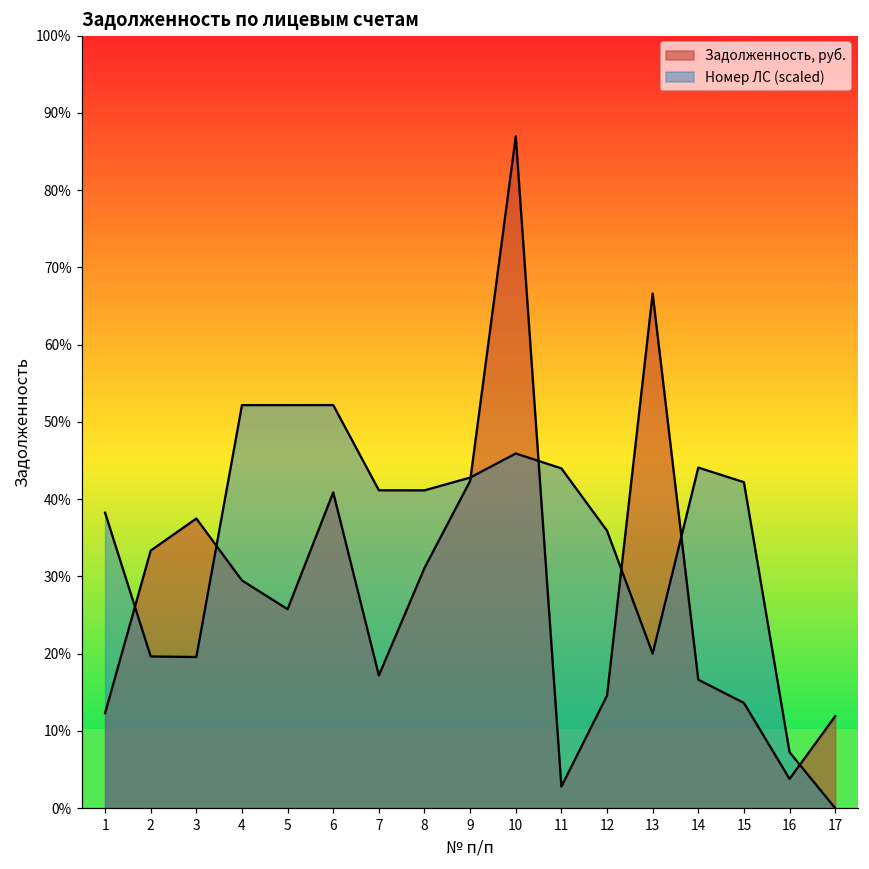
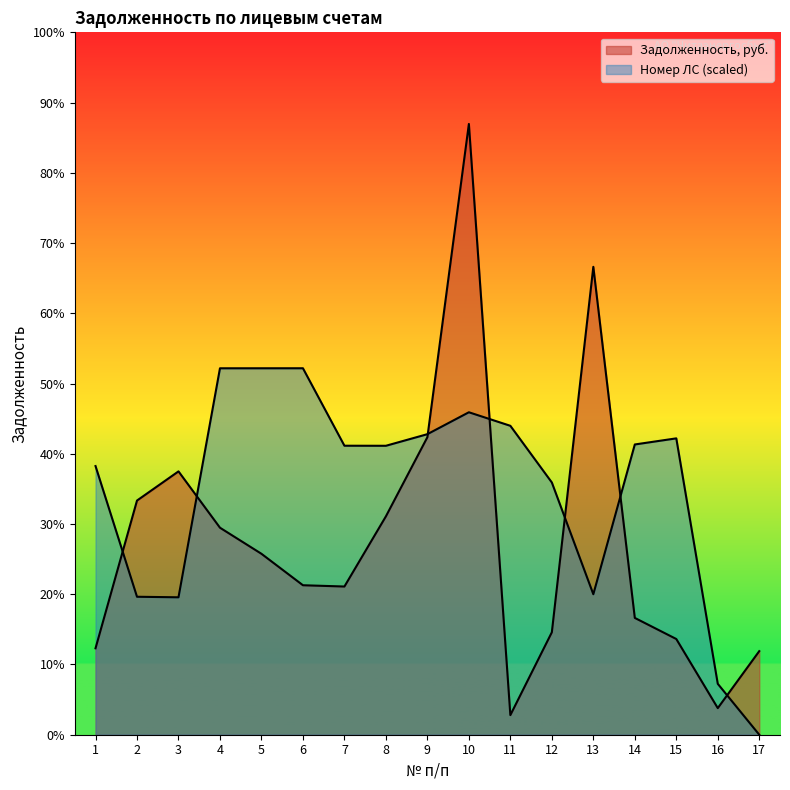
  {
    "Задолженность, руб.": {
      "1": "12%",
      "2": "33%",
      "3": "37%",
      "4": "29%",
      "5": "26%",
-     "6": "41%",
-     "7": "17%",
+     "6": "21%",
+     "7": "21%",
      "8": "31%",
      "9": "42%",
      "10": "87%",
      "11": "3%",
      "12": "15%",
      "13": "67%",
      "14": "17%",
      "15": "14%",
      "16": "4%",
      "17": "12%"
    },
    "Номер ЛС (scaled)": {
      "1": "38%",
      "2": "20%",
      "3": "20%",
      "4": "52%",
      "5": "52%",
      "6": "52%",
      "7": "41%",
      "8": "41%",
      "9": "43%",
      "10": "46%",
      "11": "44%",
      "12": "36%",
      "13": "20%",
-     "14": "44%",
+     "14": "41%",
      "15": "42%",
      "16": "7%",
      "17": "0%"
    }
  }
